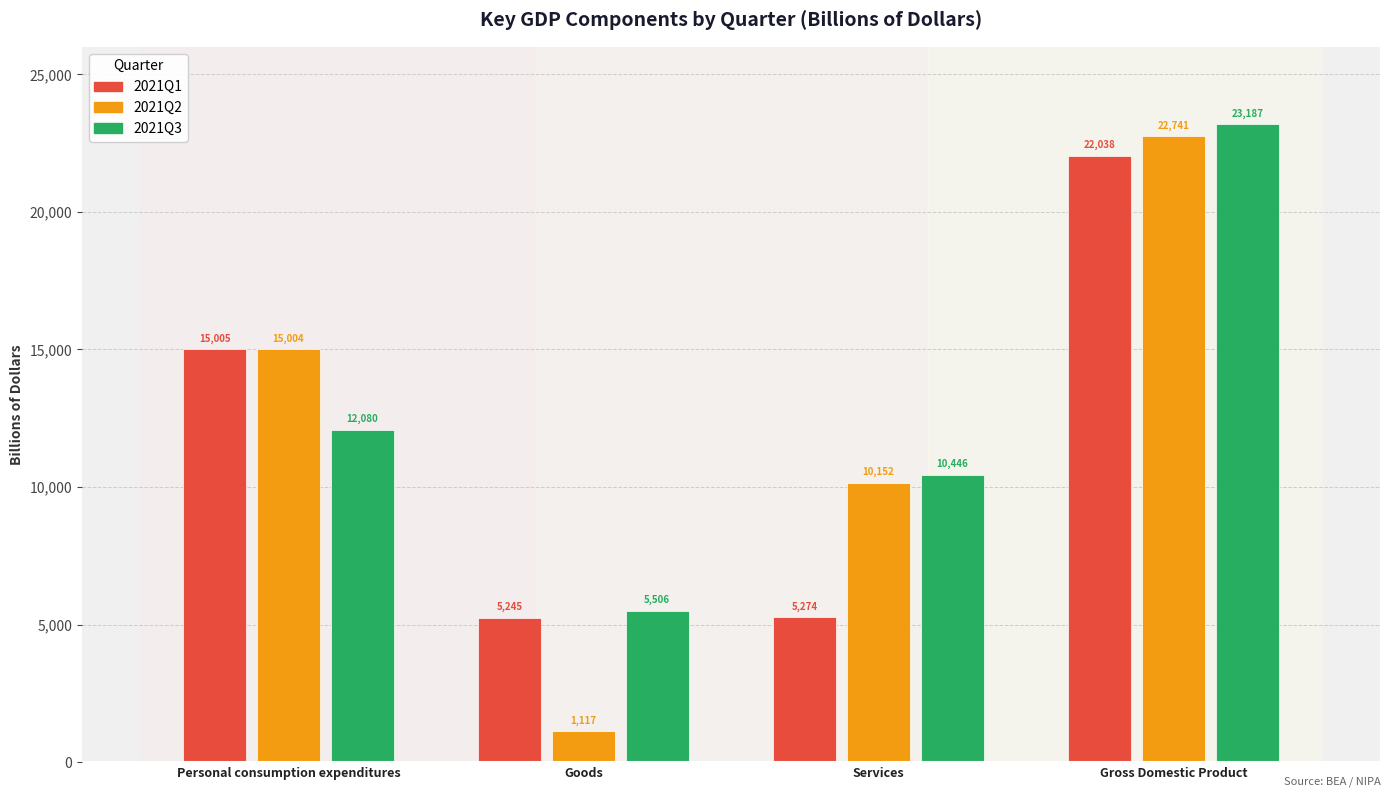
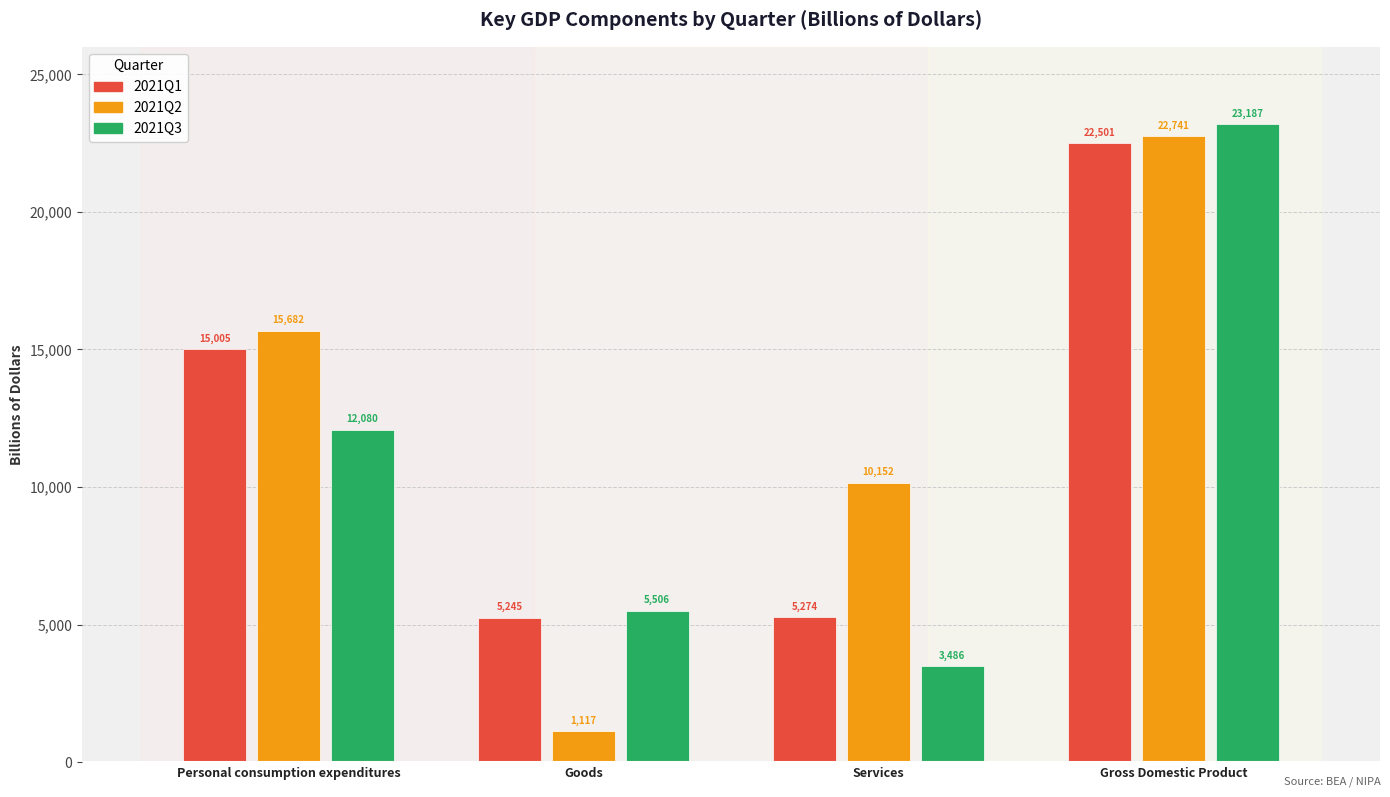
  {
    "2021Q1": {
      "Personal consumption expenditures": "15,005",
      "Goods": "5,245",
      "Services": "5,274",
-     "Gross Domestic Product": "22,038"
+     "Gross Domestic Product": "22,501"
    },
    "2021Q2": {
-     "Personal consumption expenditures": "15,004",
+     "Personal consumption expenditures": "15,682",
      "Goods": "1,117",
      "Services": "10,152",
      "Gross Domestic Product": "22,741"
    },
    "2021Q3": {
      "Personal consumption expenditures": "12,080",
      "Goods": "5,506",
-     "Services": "10,446",
+     "Services": "3,486",
      "Gross Domestic Product": "23,187"
    }
  }
